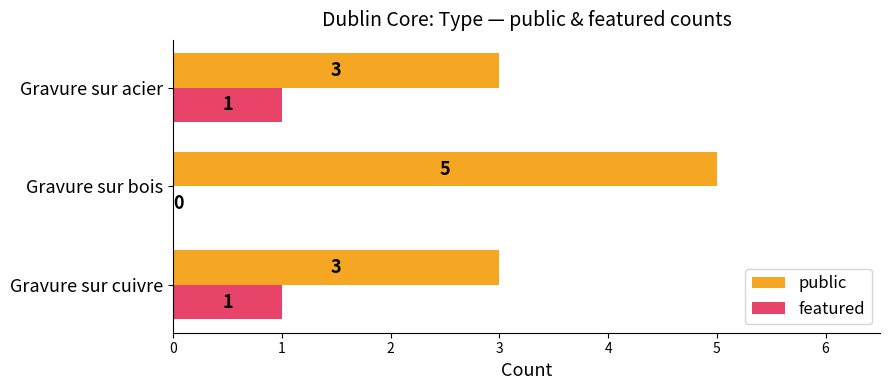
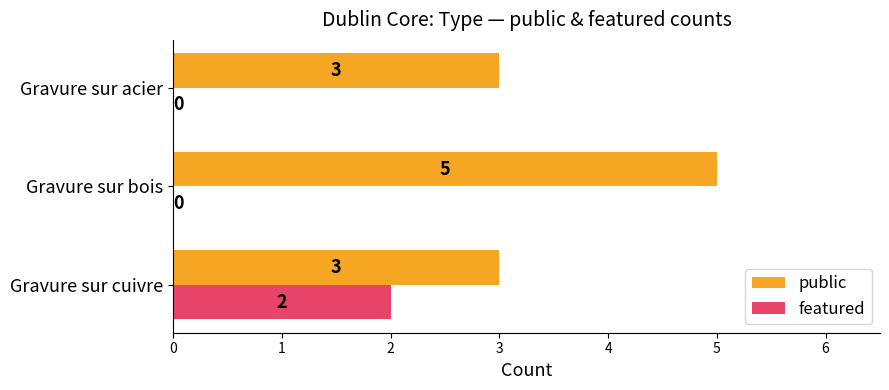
  {
    "public": {
      "Gravure sur acier": 3,
      "Gravure sur bois": 5,
      "Gravure sur cuivre": 3
    },
    "featured": {
-     "Gravure sur acier": 1,
+     "Gravure sur acier": 0,
      "Gravure sur bois": 0,
-     "Gravure sur cuivre": 1
+     "Gravure sur cuivre": 2
    }
  }
